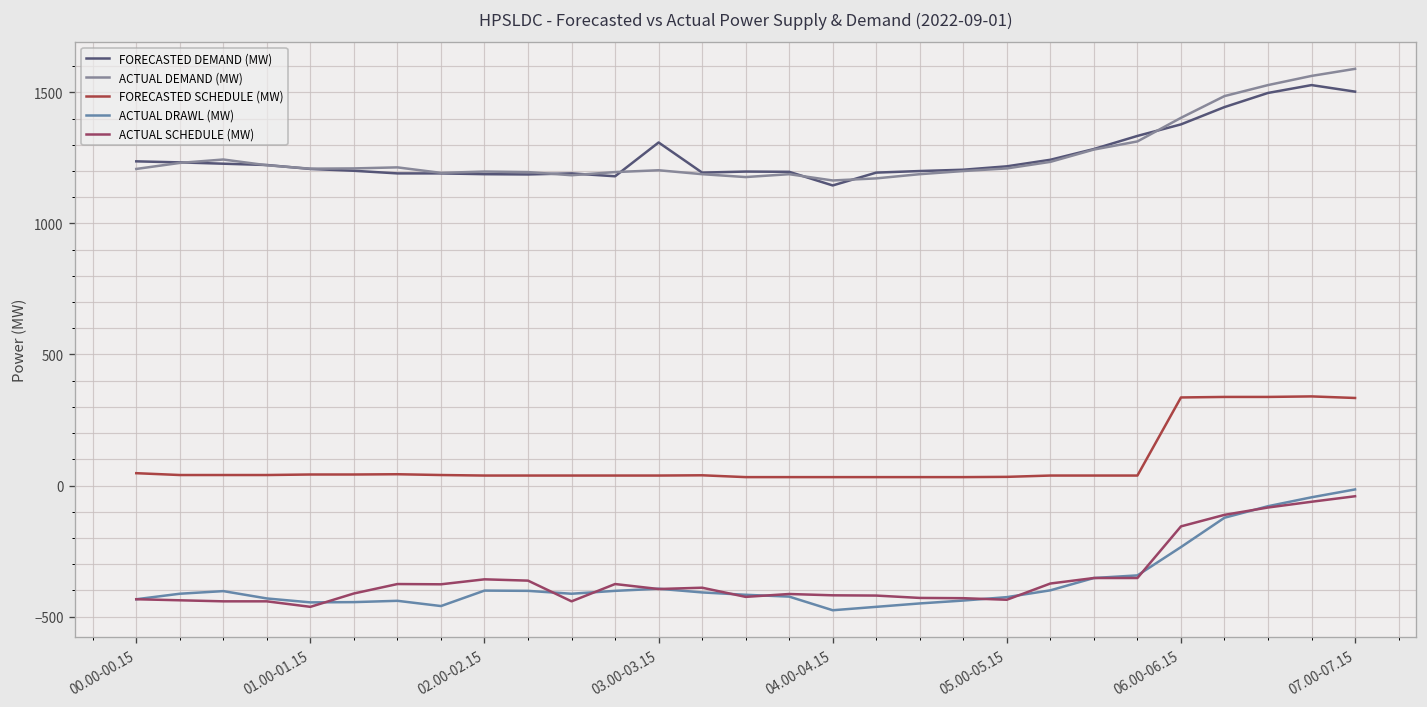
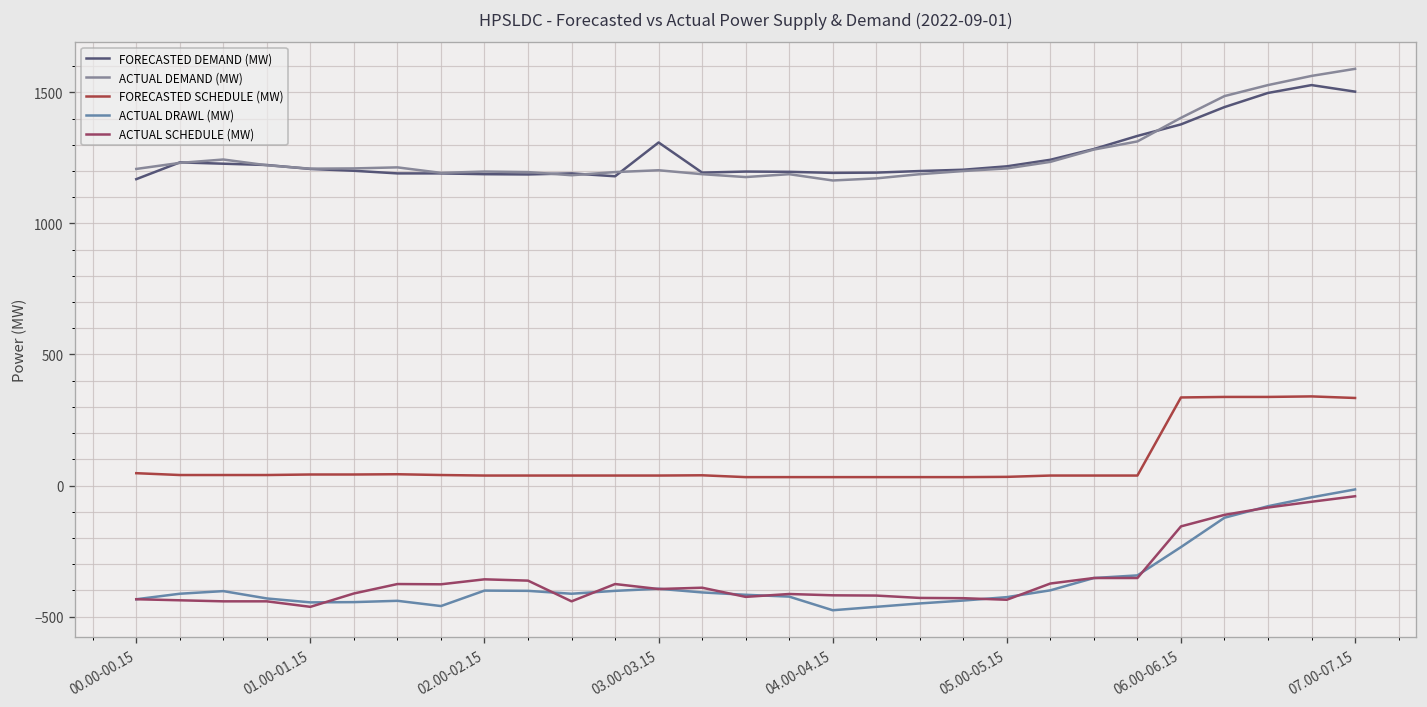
  {
    "FORECASTED DEMAND (MW)": {
-     "00.00-00.15": 1240,
+     "00.00-00.15": 1170,
      "03.00-03.15": 1310,
-     "04.00-04.15": 1150,
+     "04.00-04.15": 1190,
      "06.00-06.15": 1380,
      "07.00-07.15": 1500
    }
  }
